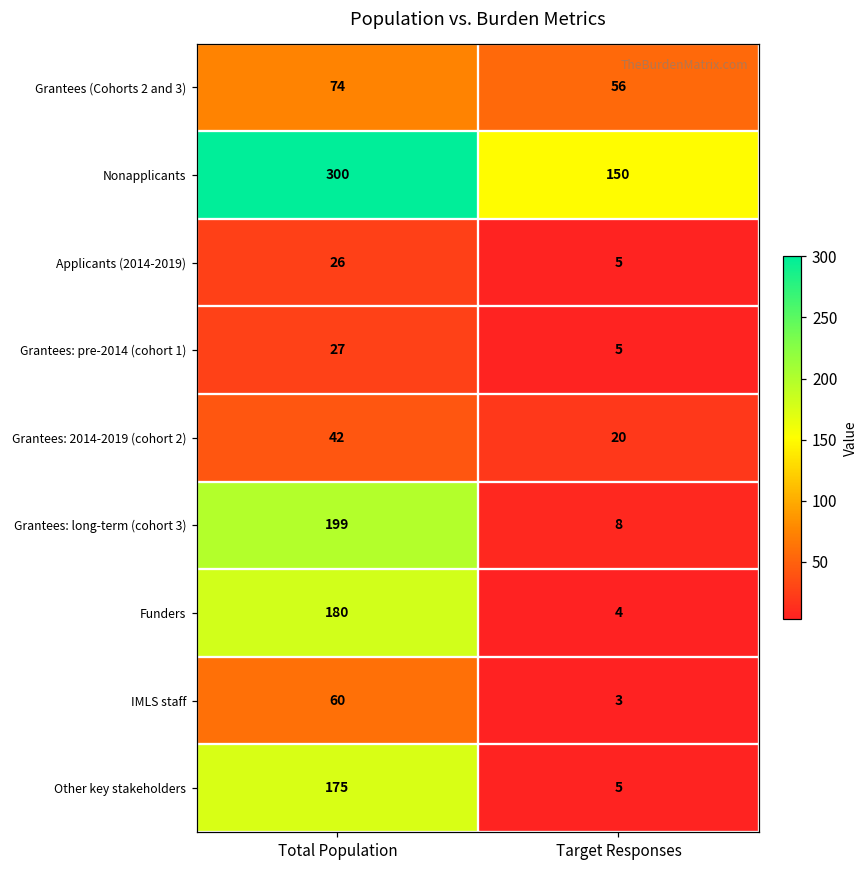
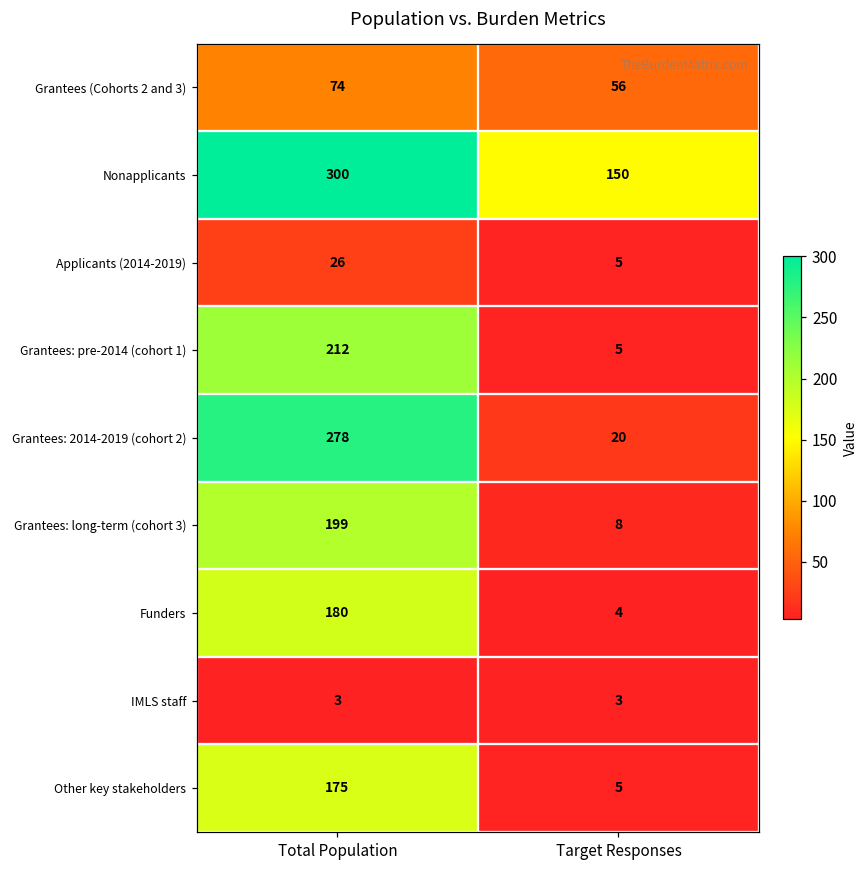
  {
    "Grantees (Cohorts 2 and 3)": {
      "Total Population": 74
    },
    "Nonapplicants": {
      "Total Population": 300,
      "Target Responses": 150
    },
    "Applicants (2014-2019)": {
      "Total Population": 26,
      "Target Responses": 5
    },
    "Grantees: pre-2014 (cohort 1)": {
-     "Total Population": 27,
+     "Total Population": 212,
      "Target Responses": 5
    },
    "Grantees: 2014-2019 (cohort 2)": {
-     "Total Population": 42,
+     "Total Population": 278,
      "Target Responses": 20
    },
    "Grantees: long-term (cohort 3)": {
      "Total Population": 199,
      "Target Responses": 8
    },
    "Funders": {
      "Total Population": 180,
      "Target Responses": 4
    },
    "IMLS staff": {
-     "Total Population": 60,
+     "Total Population": 3,
      "Target Responses": 3
    },
    "Other key stakeholders": {
      "Total Population": 175,
      "Target Responses": 5
    }
  }
